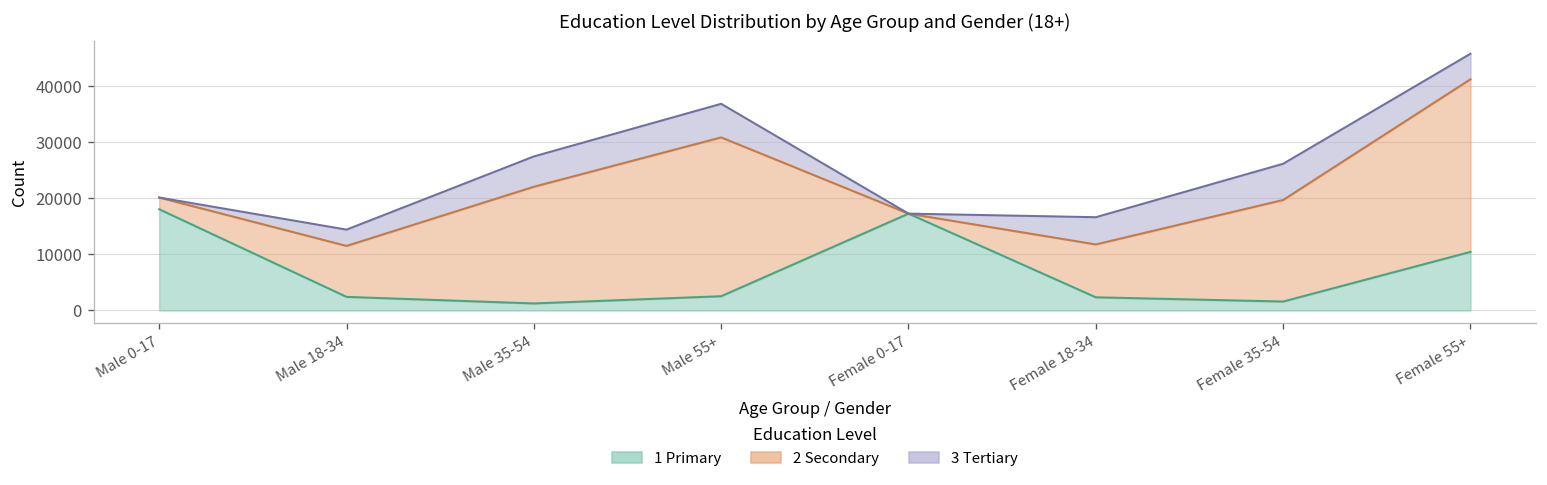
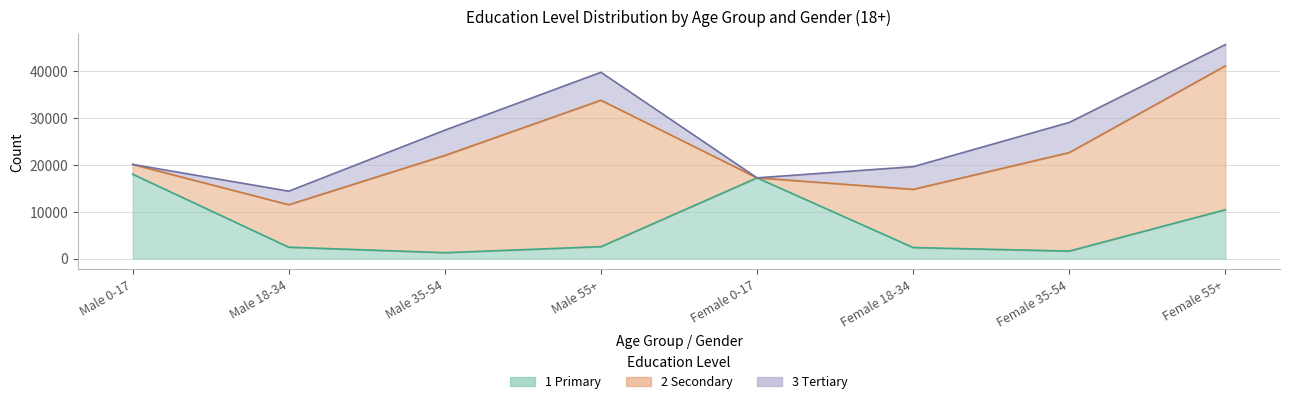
  {
    "2 Secondary": {
      "Male 18-34": 9000,
      "Male 35-54": 21000,
-     "Male 55+": 28000,
-     "Female 18-34": 9000,
-     "Female 35-54": 18000,
+     "Male 55+": 31000,
+     "Female 18-34": 12000,
+     "Female 35-54": 21000,
      "Female 55+": 31000
    }
  }
